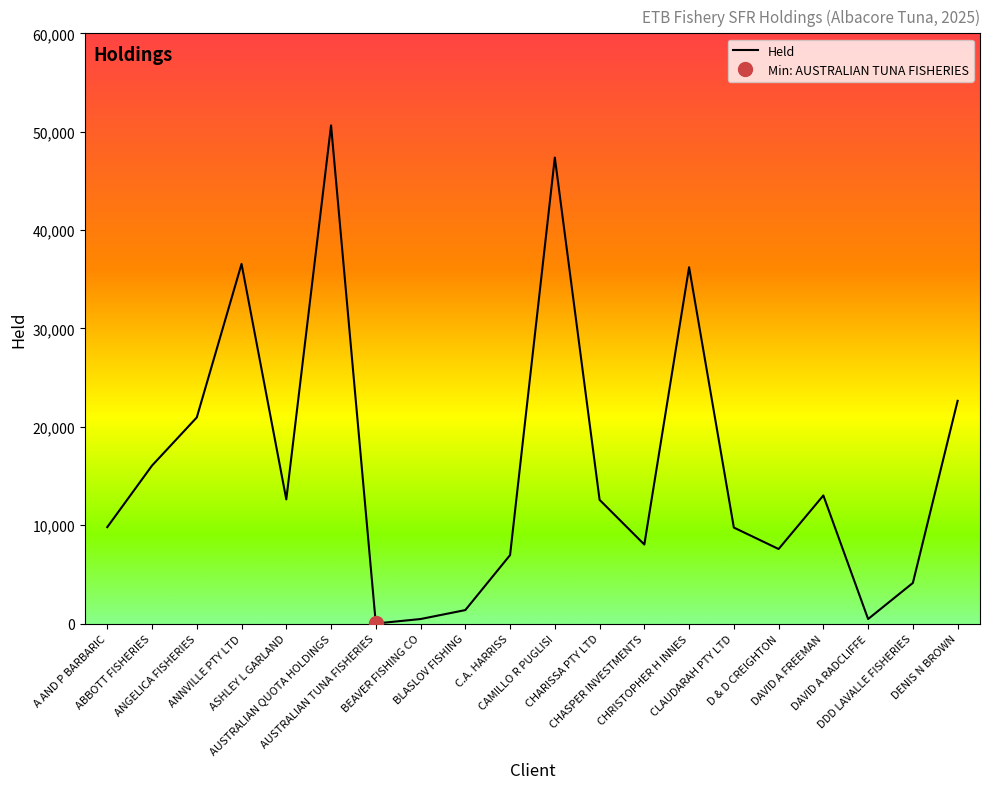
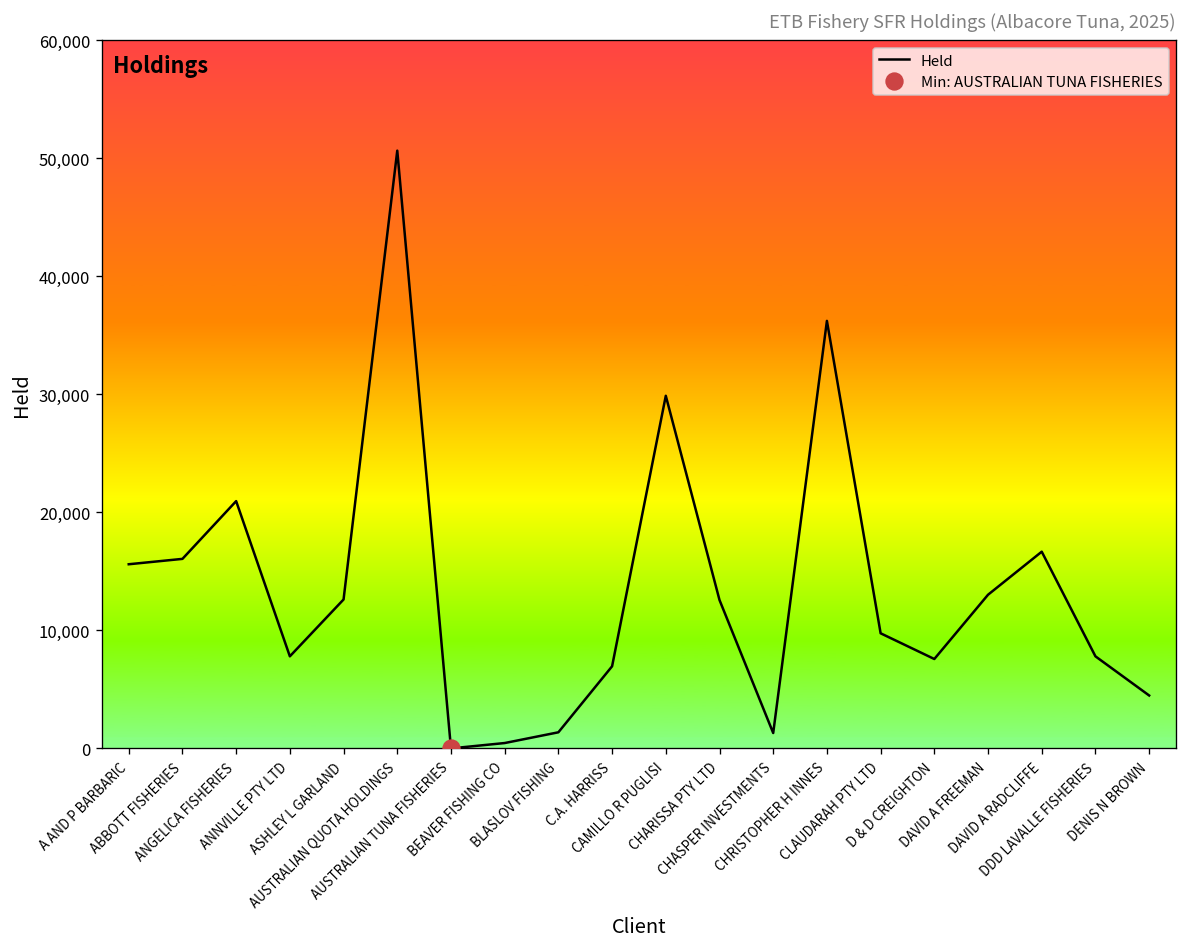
  {
    "Held": {
-     "A AND P BARBARIC": "10,000",
+     "A AND P BARBARIC": "16,000",
      "ABBOTT FISHERIES": "16,000",
      "ANGELICA FISHERIES": "21,000",
-     "ANNVILLE PTY LTD": "37,000",
+     "ANNVILLE PTY LTD": "8,000",
      "ASHLEY L GARLAND": "13,000",
      "AUSTRALIAN QUOTA HOLDINGS": "51,000",
      "BEAVER FISHING CO": "0",
      "BLASLOV FISHING": "1,000",
      "C.A. HARRISS": "7,000",
-     "CAMILLO R PUGLISI": "47,000",
+     "CAMILLO R PUGLISI": "30,000",
      "CHARISSA PTY LTD": "13,000",
-     "CHASPER INVESTMENTS": "8,000",
+     "CHASPER INVESTMENTS": "1,000",
      "CHRISTOPHER H INNES": "36,000",
      "CLAUDARAH PTY LTD": "10,000",
      "D & D CREIGHTON": "8,000",
      "DAVID A FREEMAN": "13,000",
-     "DAVID A RADCLIFFE": "0",
-     "DDD LAVALLE FISHERIES": "4,000",
-     "DENIS N BROWN": "23,000"
+     "DAVID A RADCLIFFE": "17,000",
+     "DDD LAVALLE FISHERIES": "8,000",
+     "DENIS N BROWN": "4,000"
    }
  }
